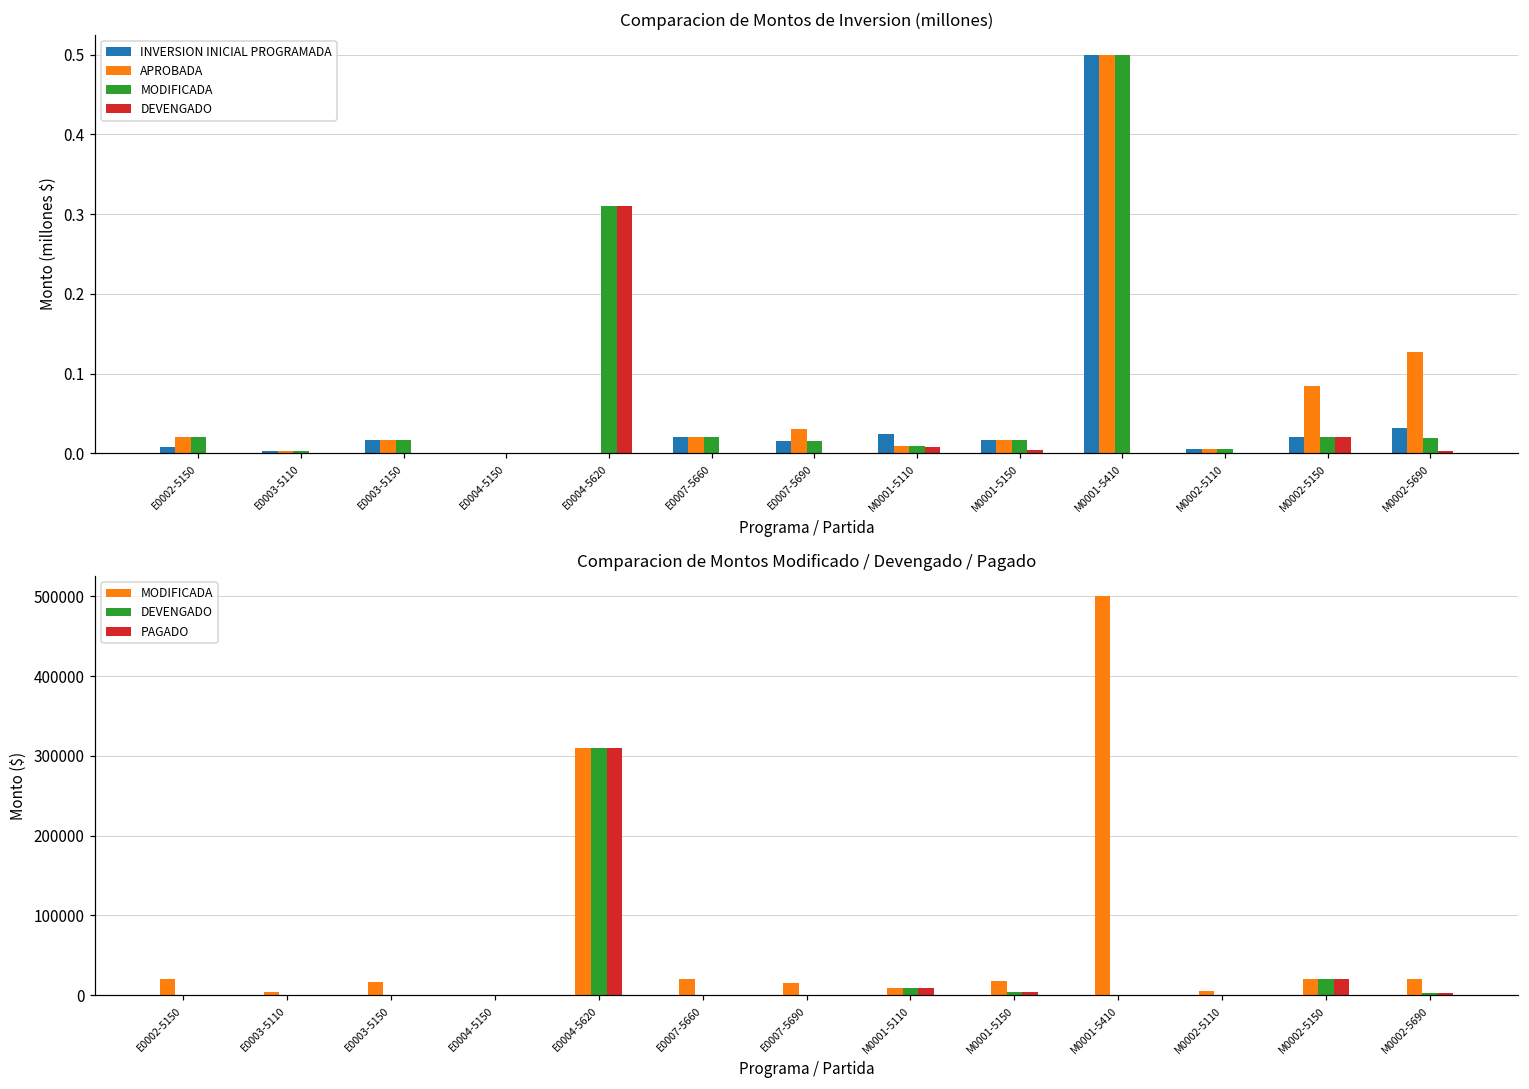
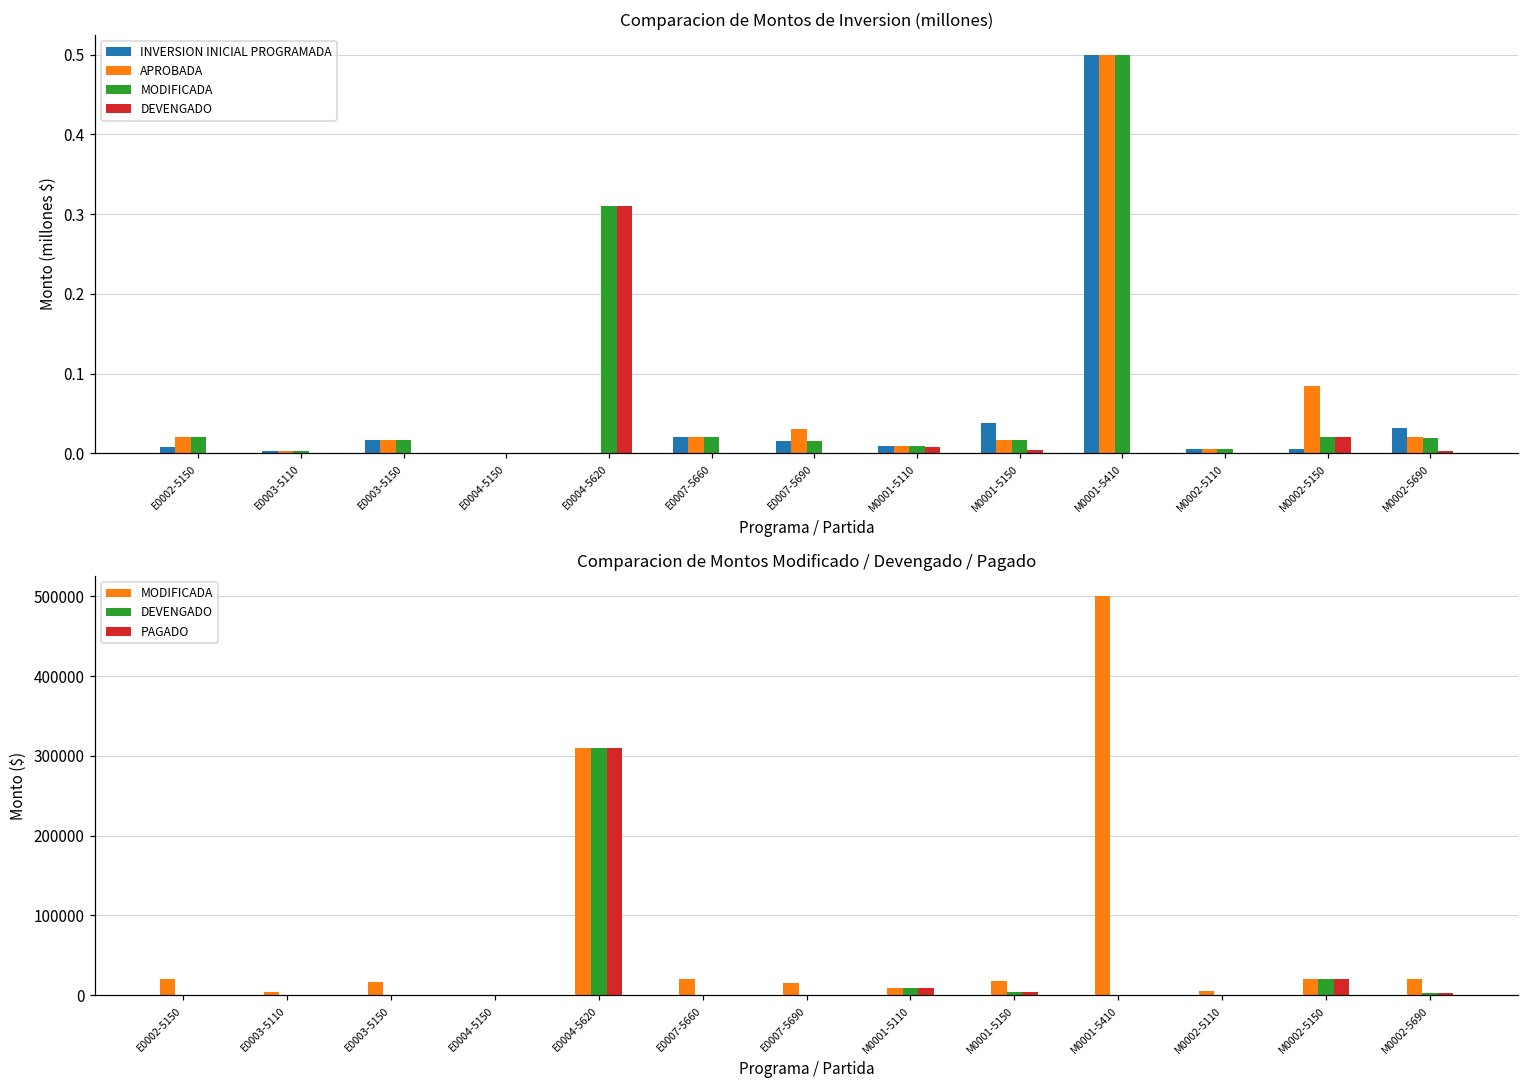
  {
    "Comparacion de Montos de Inversion (millones)": {
      "INVERSION INICIAL PROGRAMADA": {
        "E0002-5150": 0.01,
        "E0003-5110": 0.00,
        "E0003-5150": 0.02,
        "E0004-5620": 0.00,
        "E0007-5660": 0.02,
        "E0007-5690": 0.01,
-       "M0001-5110": 0.02,
-       "M0001-5150": 0.02,
+       "M0001-5110": 0.01,
+       "M0001-5150": 0.04,
        "M0001-5410": 0.50,
        "M0002-5110": 0.01,
-       "M0002-5150": 0.02,
+       "M0002-5150": 0.01,
        "M0002-5690": 0.03
      },
      "APROBADA": {
        "E0002-5150": 0.02,
        "E0003-5110": 0.00,
        "E0003-5150": 0.02,
        "E0004-5620": 0.00,
        "E0007-5660": 0.02,
        "E0007-5690": 0.03,
        "M0001-5110": 0.01,
        "M0001-5150": 0.02,
        "M0001-5410": 0.50,
        "M0002-5110": 0.01,
        "M0002-5150": 0.09,
-       "M0002-5690": 0.13
+       "M0002-5690": 0.02
      }
    },
    "Comparacion de Montos Modificado / Devengado / Pagado": {
      "MODIFICADA": {
        "E0002-5150": 20000,
        "E0003-5110": 0,
        "E0003-5150": 20000,
        "E0004-5620": 310000,
        "E0007-5660": 20000,
        "E0007-5690": 10000,
        "M0001-5110": 10000,
        "M0001-5150": 20000,
        "M0001-5410": 500000,
        "M0002-5110": 10000,
        "M0002-5150": 20000,
        "M0002-5690": 20000
      },
      "DEVENGADO": {
        "E0002-5150": 0,
        "E0003-5110": 0,
        "E0003-5150": 0,
        "E0004-5150": 0,
        "E0004-5620": 310000,
        "E0007-5660": 0,
        "E0007-5690": 0,
        "M0001-5110": 10000,
        "M0001-5150": 0,
        "M0001-5410": 0,
        "M0002-5110": 0,
        "M0002-5150": 20000
      },
      "PAGADO": {
        "E0002-5150": 0,
        "E0003-5110": 0,
        "E0003-5150": 0,
        "E0004-5150": 0,
        "E0004-5620": 310000,
        "E0007-5660": 0,
        "E0007-5690": 0,
        "M0001-5110": 10000,
        "M0001-5150": 0,
        "M0001-5410": 0,
        "M0002-5110": 0,
        "M0002-5150": 20000
      }
    }
  }
